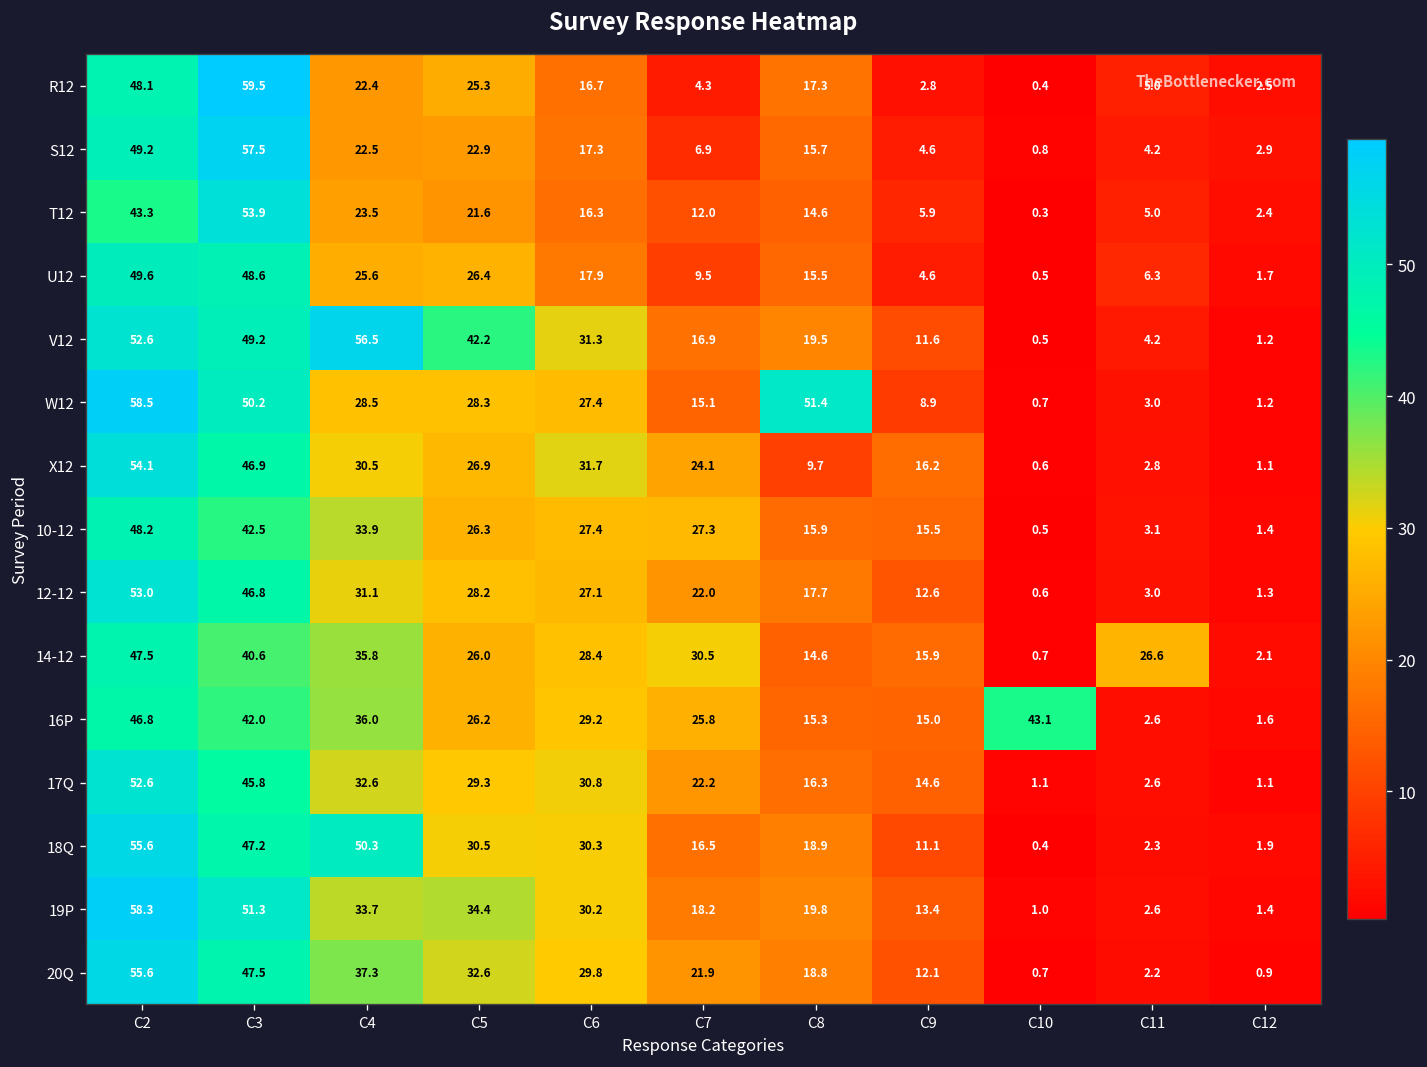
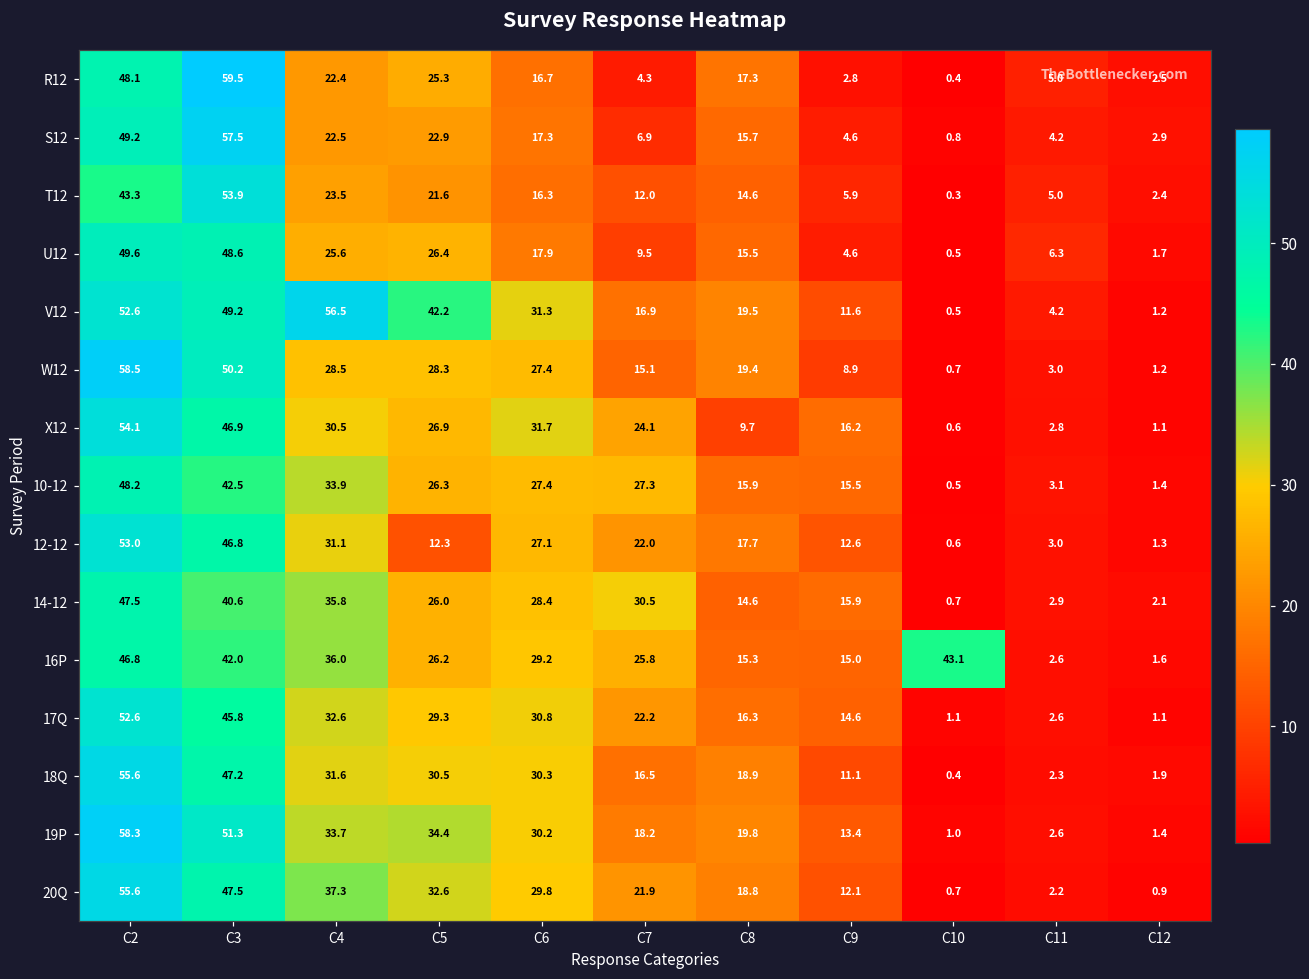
  {
    "R12": {
      "C2": 48.1,
      "C3": 59.5,
      "C4": 22.4,
      "C5": 25.3,
      "C6": 16.7,
      "C7": 4.3,
      "C8": 17.3,
      "C9": 2.8,
      "C10": 0.4
    },
    "S12": {
      "C2": 49.2,
      "C3": 57.5,
      "C4": 22.5,
      "C5": 22.9,
      "C6": 17.3,
      "C7": 6.9,
      "C8": 15.7,
      "C9": 4.6,
      "C10": 0.8,
      "C11": 4.2,
      "C12": 2.9
    },
    "T12": {
      "C2": 43.3,
      "C3": 53.9,
      "C4": 23.5,
      "C5": 21.6,
      "C6": 16.3,
      "C7": 12.0,
      "C8": 14.6,
      "C9": 5.9,
      "C10": 0.3,
      "C11": 5.0,
      "C12": 2.4
    },
    "U12": {
      "C2": 49.6,
      "C3": 48.6,
      "C4": 25.6,
      "C5": 26.4,
      "C6": 17.9,
      "C7": 9.5,
      "C8": 15.5,
      "C9": 4.6,
      "C10": 0.5,
      "C11": 6.3,
      "C12": 1.7
    },
    "V12": {
      "C2": 52.6,
      "C3": 49.2,
      "C4": 56.5,
      "C5": 42.2,
      "C6": 31.3,
      "C7": 16.9,
      "C8": 19.5,
      "C9": 11.6,
      "C10": 0.5,
      "C11": 4.2,
      "C12": 1.2
    },
    "W12": {
      "C2": 58.5,
      "C3": 50.2,
      "C4": 28.5,
      "C5": 28.3,
      "C6": 27.4,
      "C7": 15.1,
-     "C8": 51.4,
+     "C8": 19.4,
      "C9": 8.9,
      "C10": 0.7,
      "C11": 3.0,
      "C12": 1.2
    },
    "X12": {
      "C2": 54.1,
      "C3": 46.9,
      "C4": 30.5,
      "C5": 26.9,
      "C6": 31.7,
      "C7": 24.1,
      "C8": 9.7,
      "C9": 16.2,
      "C10": 0.6,
      "C11": 2.8,
      "C12": 1.1
    },
    "10-12": {
      "C2": 48.2,
      "C3": 42.5,
      "C4": 33.9,
      "C5": 26.3,
      "C6": 27.4,
      "C7": 27.3,
      "C8": 15.9,
      "C9": 15.5,
      "C10": 0.5,
      "C11": 3.1,
      "C12": 1.4
    },
    "12-12": {
      "C2": 53.0,
      "C3": 46.8,
      "C4": 31.1,
-     "C5": 28.2,
+     "C5": 12.3,
      "C6": 27.1,
      "C7": 22.0,
      "C8": 17.7,
      "C9": 12.6,
      "C10": 0.6,
      "C11": 3.0,
      "C12": 1.3
    },
    "14-12": {
      "C2": 47.5,
      "C3": 40.6,
      "C4": 35.8,
      "C5": 26.0,
      "C6": 28.4,
      "C7": 30.5,
      "C8": 14.6,
      "C9": 15.9,
      "C10": 0.7,
-     "C11": 26.6,
+     "C11": 2.9,
      "C12": 2.1
    },
    "16P": {
      "C2": 46.8,
      "C3": 42.0,
      "C4": 36.0,
      "C5": 26.2,
      "C6": 29.2,
      "C7": 25.8,
      "C8": 15.3,
      "C9": 15.0,
      "C10": 43.1,
      "C11": 2.6,
      "C12": 1.6
    },
    "17Q": {
      "C2": 52.6,
      "C3": 45.8,
      "C4": 32.6,
      "C5": 29.3,
      "C6": 30.8,
      "C7": 22.2,
      "C8": 16.3,
      "C9": 14.6,
      "C10": 1.1,
      "C11": 2.6,
      "C12": 1.1
    },
    "18Q": {
      "C2": 55.6,
      "C3": 47.2,
-     "C4": 50.3,
+     "C4": 31.6,
      "C5": 30.5,
      "C6": 30.3,
      "C7": 16.5,
      "C8": 18.9,
      "C9": 11.1,
      "C10": 0.4,
      "C11": 2.3,
      "C12": 1.9
    },
    "19P": {
      "C2": 58.3,
      "C3": 51.3,
      "C4": 33.7,
      "C5": 34.4,
      "C6": 30.2,
      "C7": 18.2,
      "C8": 19.8,
      "C9": 13.4,
      "C10": 1.0,
      "C11": 2.6,
      "C12": 1.4
    },
    "20Q": {
      "C2": 55.6,
      "C3": 47.5,
      "C4": 37.3,
      "C5": 32.6,
      "C6": 29.8,
      "C7": 21.9,
      "C8": 18.8,
      "C9": 12.1,
      "C10": 0.7,
      "C11": 2.2,
      "C12": 0.9
    }
  }
